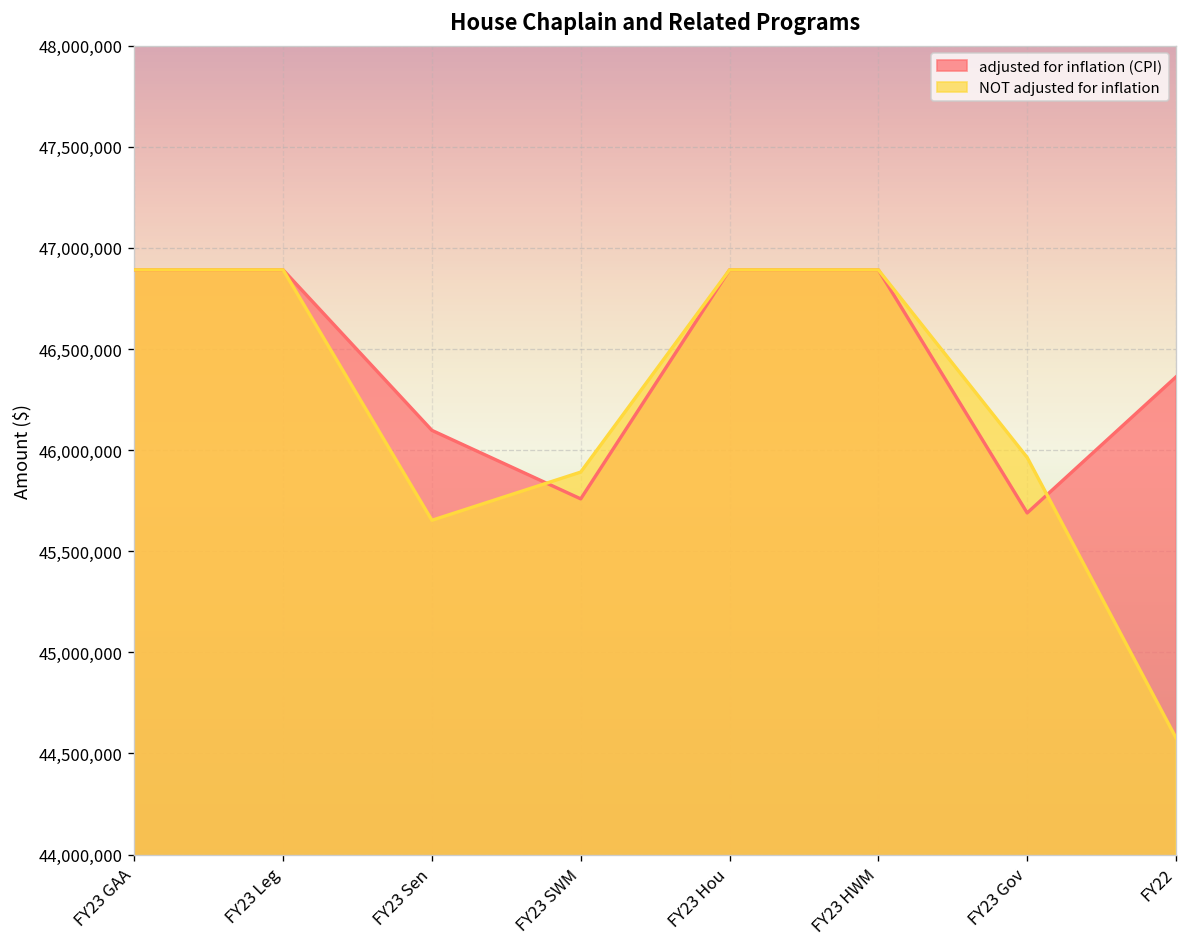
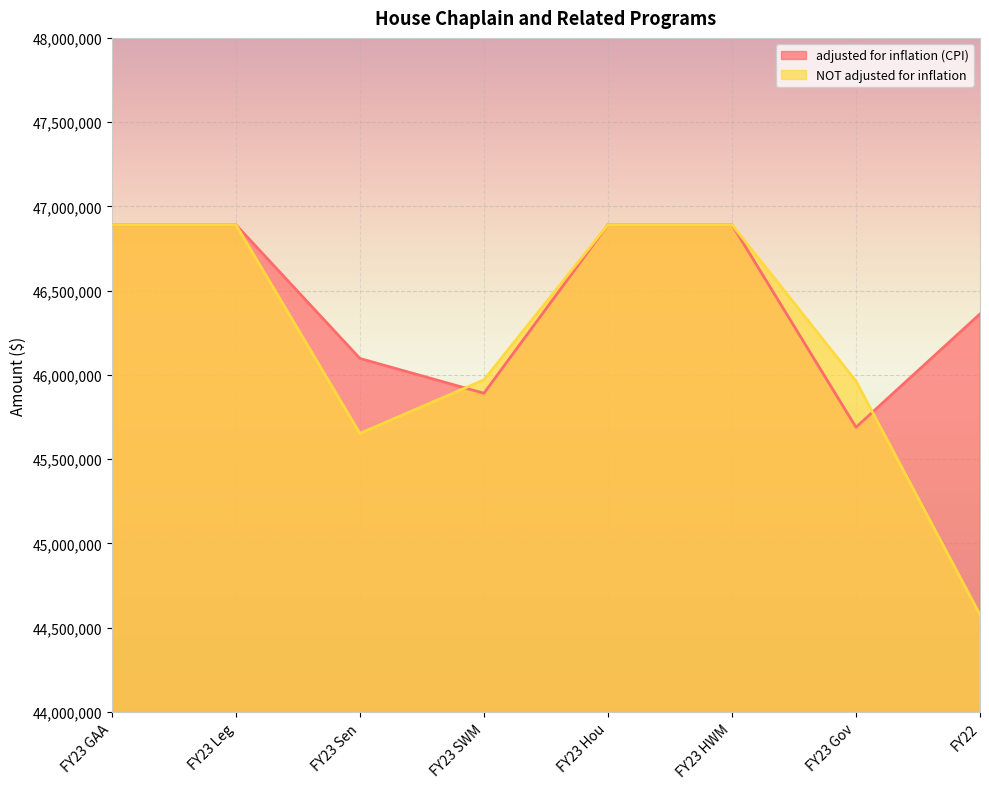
  {
    "adjusted for inflation (CPI)": {
      "FY23 Sen": "46,100,000",
-     "FY23 SWM": "45,760,000",
+     "FY23 SWM": "45,890,000",
      "FY23 Gov": "45,690,000",
      "FY22": "46,360,000"
    },
    "NOT adjusted for inflation": {
      "FY23 Sen": "45,650,000",
-     "FY23 SWM": "45,890,000",
+     "FY23 SWM": "45,970,000",
      "FY23 Gov": "45,960,000",
      "FY22": "44,580,000"
    }
  }
